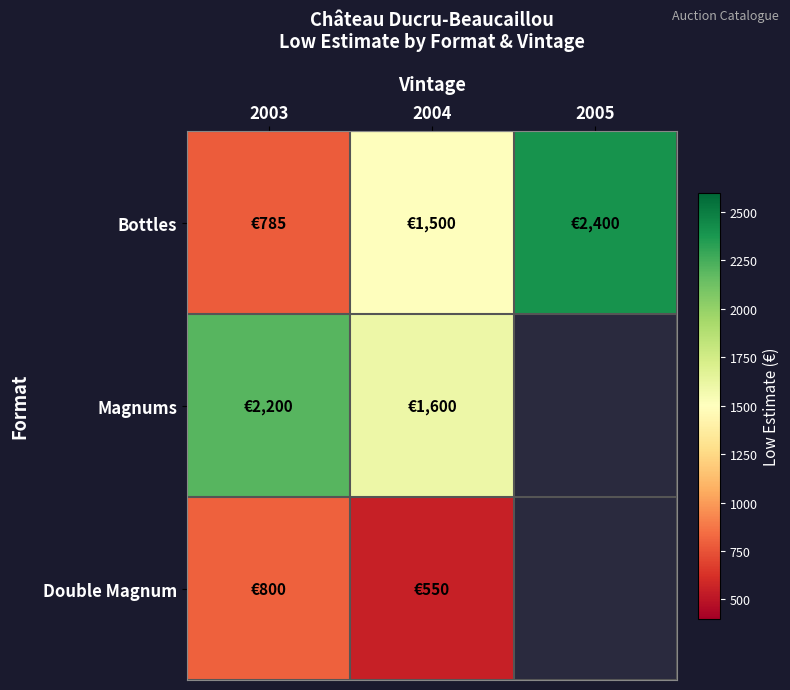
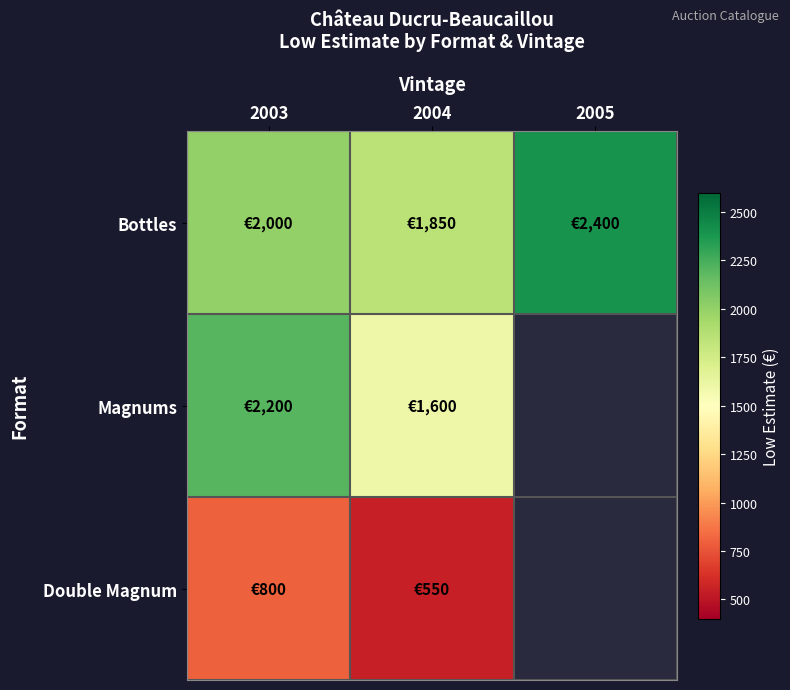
  {
    "Bottles": {
-     "2003": "€785",
-     "2004": "€1,500",
+     "2003": "€2,000",
+     "2004": "€1,850",
      "2005": "€2,400"
    },
    "Magnums": {
      "2003": "€2,200",
      "2004": "€1,600"
    },
    "Double Magnum": {
      "2003": "€800",
      "2004": "€550"
    }
  }
